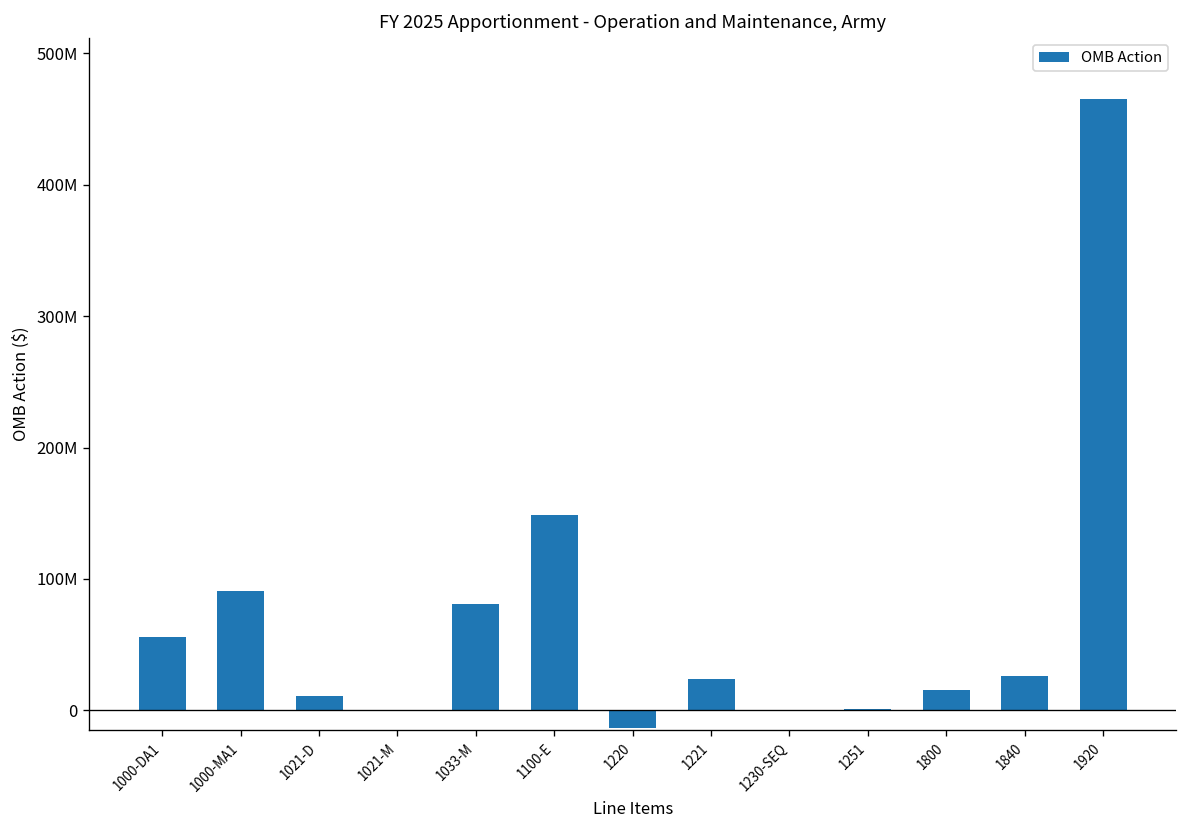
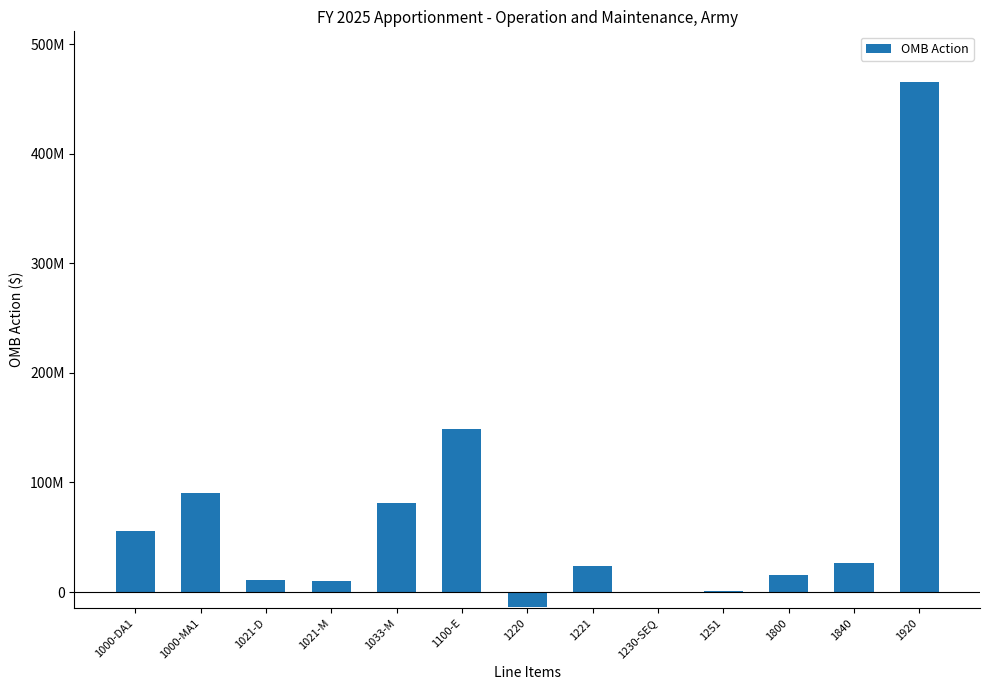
  {
    "1000-DA1": 56000000,
    "1000-MA1": 91000000,
    "1021-D": 11000000,
-   "1021-M": 0,
+   "1021-M": 10000000,
    "1033-M": 81000000,
    "1100-E": 149000000,
    "1220": -13000000,
    "1221": 24000000,
    "1800": 16000000,
    "1840": 26000000,
    "1920": 465000000
  }
